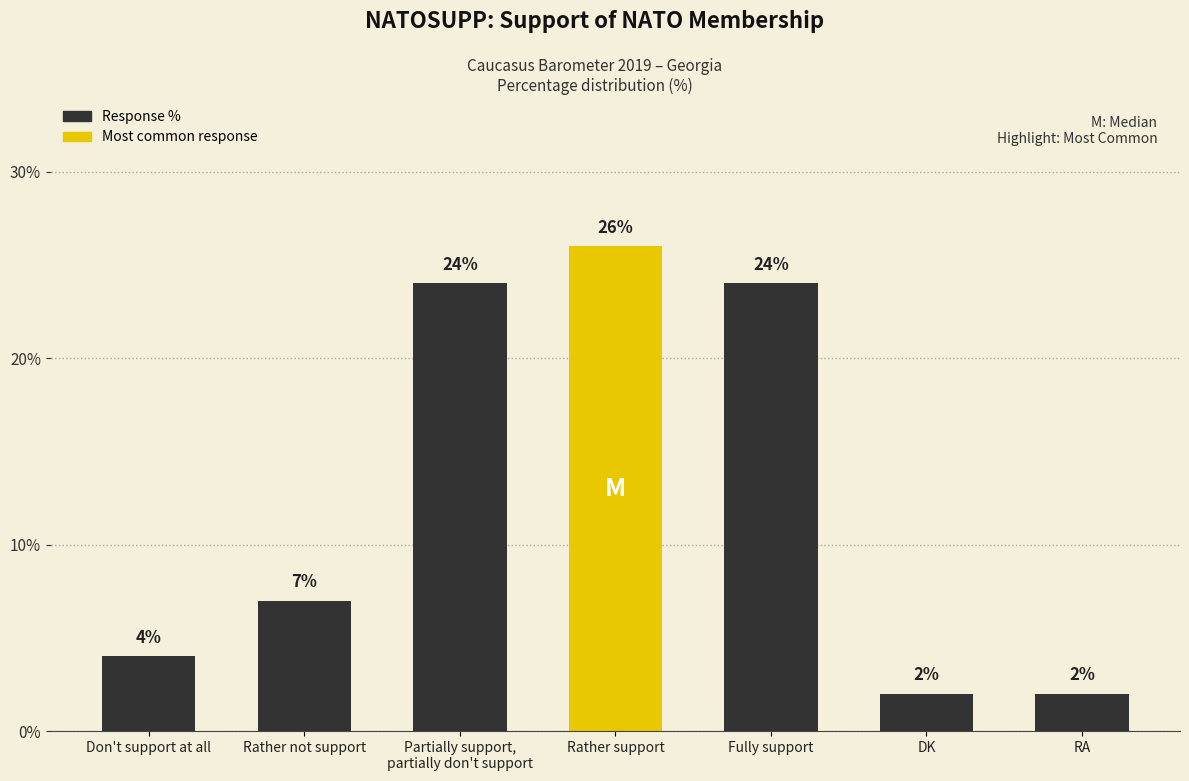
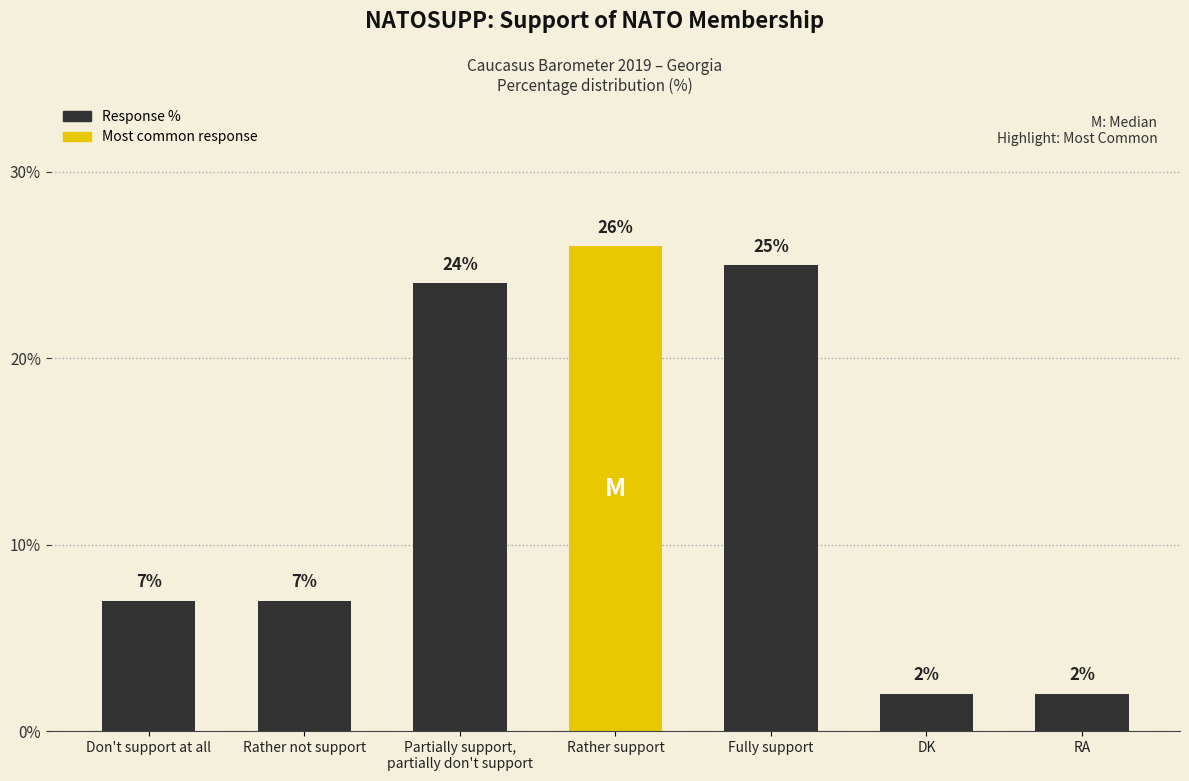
  {
-   "Don't support at all": "4%",
+   "Don't support at all": "7%",
    "Rather not support": "7%",
    "Partially support, partially don't support": "24%",
    "Rather support": "26%",
-   "Fully support": "24%",
+   "Fully support": "25%",
    "DK": "2%",
    "RA": "2%"
  }
